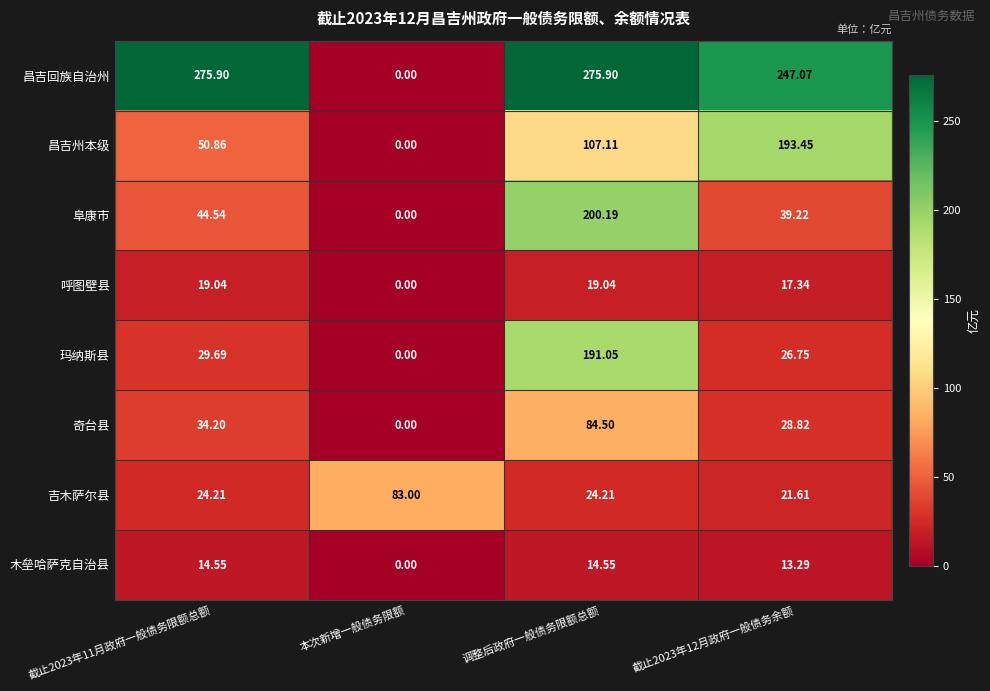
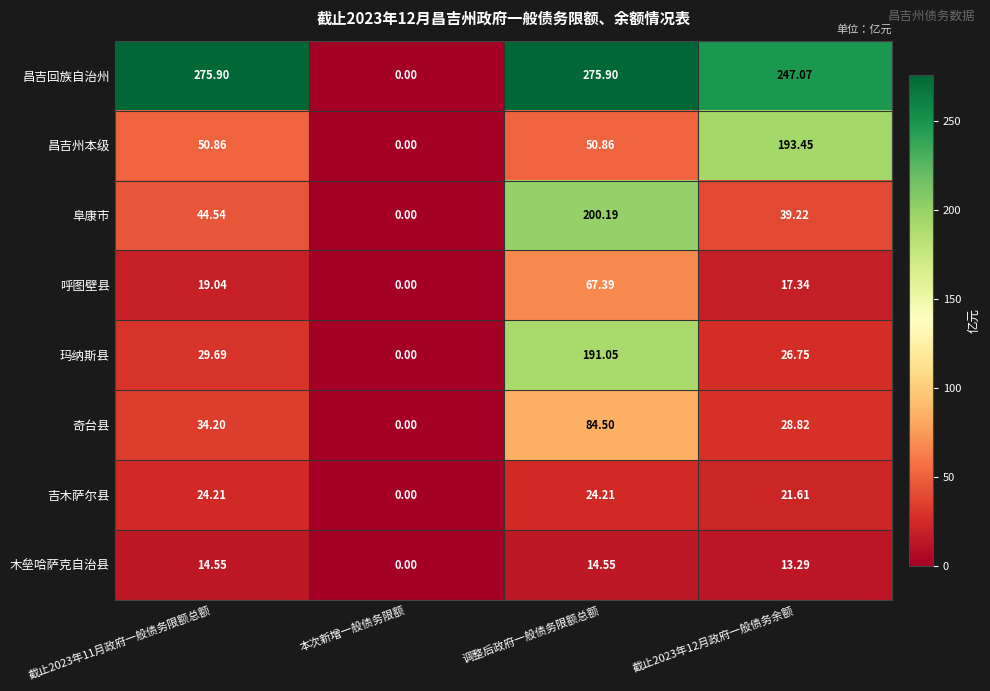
  {
    "昌吉回族自治州": {
      "截止2023年11月政府一般债务限额总额": 275.90,
      "本次新增一般债务限额": 0.00,
      "调整后政府一般债务限额总额": 275.90,
      "截止2023年12月政府一般债务余额": 247.07
    },
    "昌吉州本级": {
      "截止2023年11月政府一般债务限额总额": 50.86,
      "本次新增一般债务限额": 0.00,
-     "调整后政府一般债务限额总额": 107.11,
+     "调整后政府一般债务限额总额": 50.86,
      "截止2023年12月政府一般债务余额": 193.45
    },
    "阜康市": {
      "截止2023年11月政府一般债务限额总额": 44.54,
      "本次新增一般债务限额": 0.00,
      "调整后政府一般债务限额总额": 200.19,
      "截止2023年12月政府一般债务余额": 39.22
    },
    "呼图壁县": {
      "截止2023年11月政府一般债务限额总额": 19.04,
      "本次新增一般债务限额": 0.00,
-     "调整后政府一般债务限额总额": 19.04,
+     "调整后政府一般债务限额总额": 67.39,
      "截止2023年12月政府一般债务余额": 17.34
    },
    "玛纳斯县": {
      "截止2023年11月政府一般债务限额总额": 29.69,
      "本次新增一般债务限额": 0.00,
      "调整后政府一般债务限额总额": 191.05,
      "截止2023年12月政府一般债务余额": 26.75
    },
    "奇台县": {
      "截止2023年11月政府一般债务限额总额": 34.20,
      "本次新增一般债务限额": 0.00,
      "调整后政府一般债务限额总额": 84.50,
      "截止2023年12月政府一般债务余额": 28.82
    },
    "吉木萨尔县": {
      "截止2023年11月政府一般债务限额总额": 24.21,
-     "本次新增一般债务限额": 83.00,
+     "本次新增一般债务限额": 0.00,
      "调整后政府一般债务限额总额": 24.21,
      "截止2023年12月政府一般债务余额": 21.61
    },
    "木垒哈萨克自治县": {
      "截止2023年11月政府一般债务限额总额": 14.55,
      "本次新增一般债务限额": 0.00,
      "调整后政府一般债务限额总额": 14.55,
      "截止2023年12月政府一般债务余额": 13.29
    }
  }
